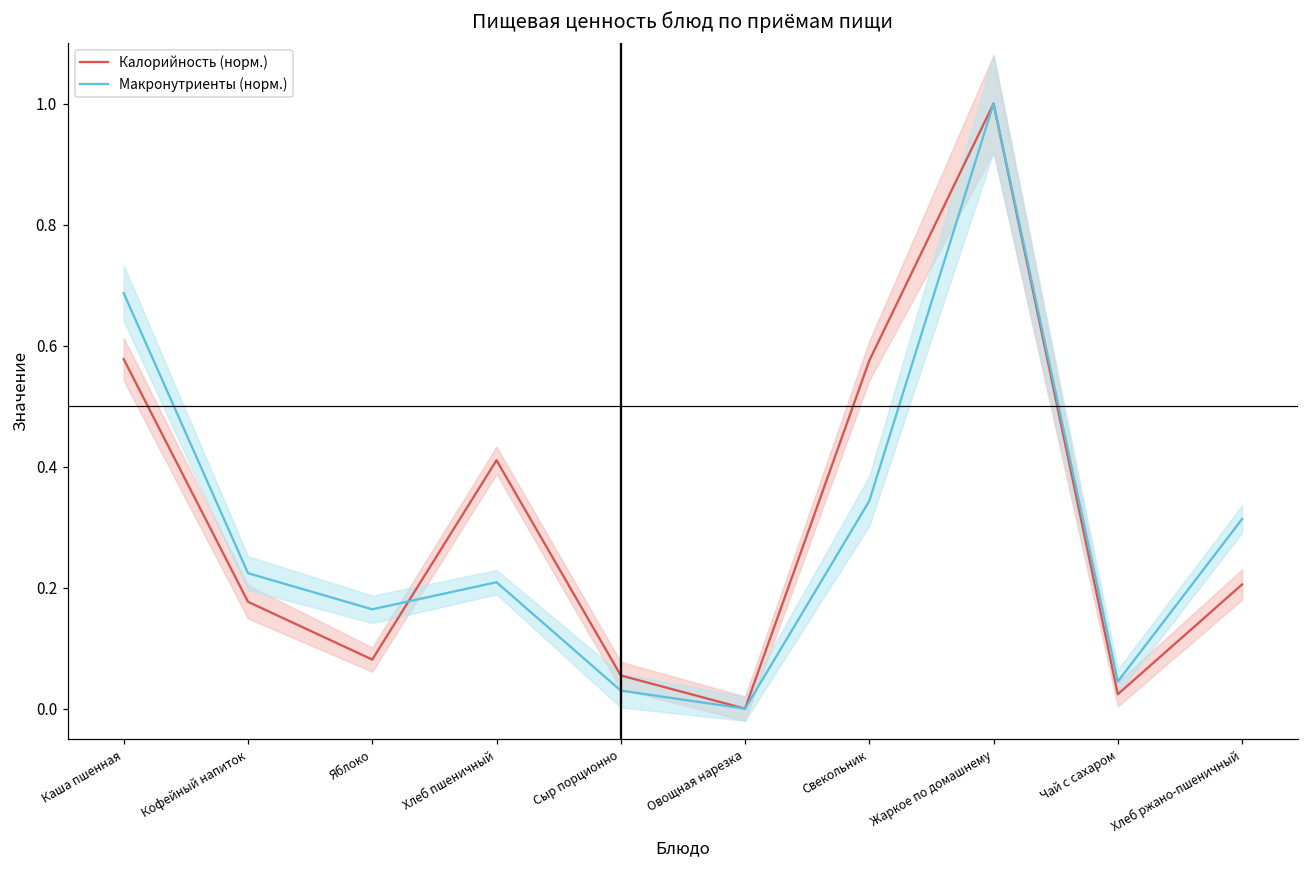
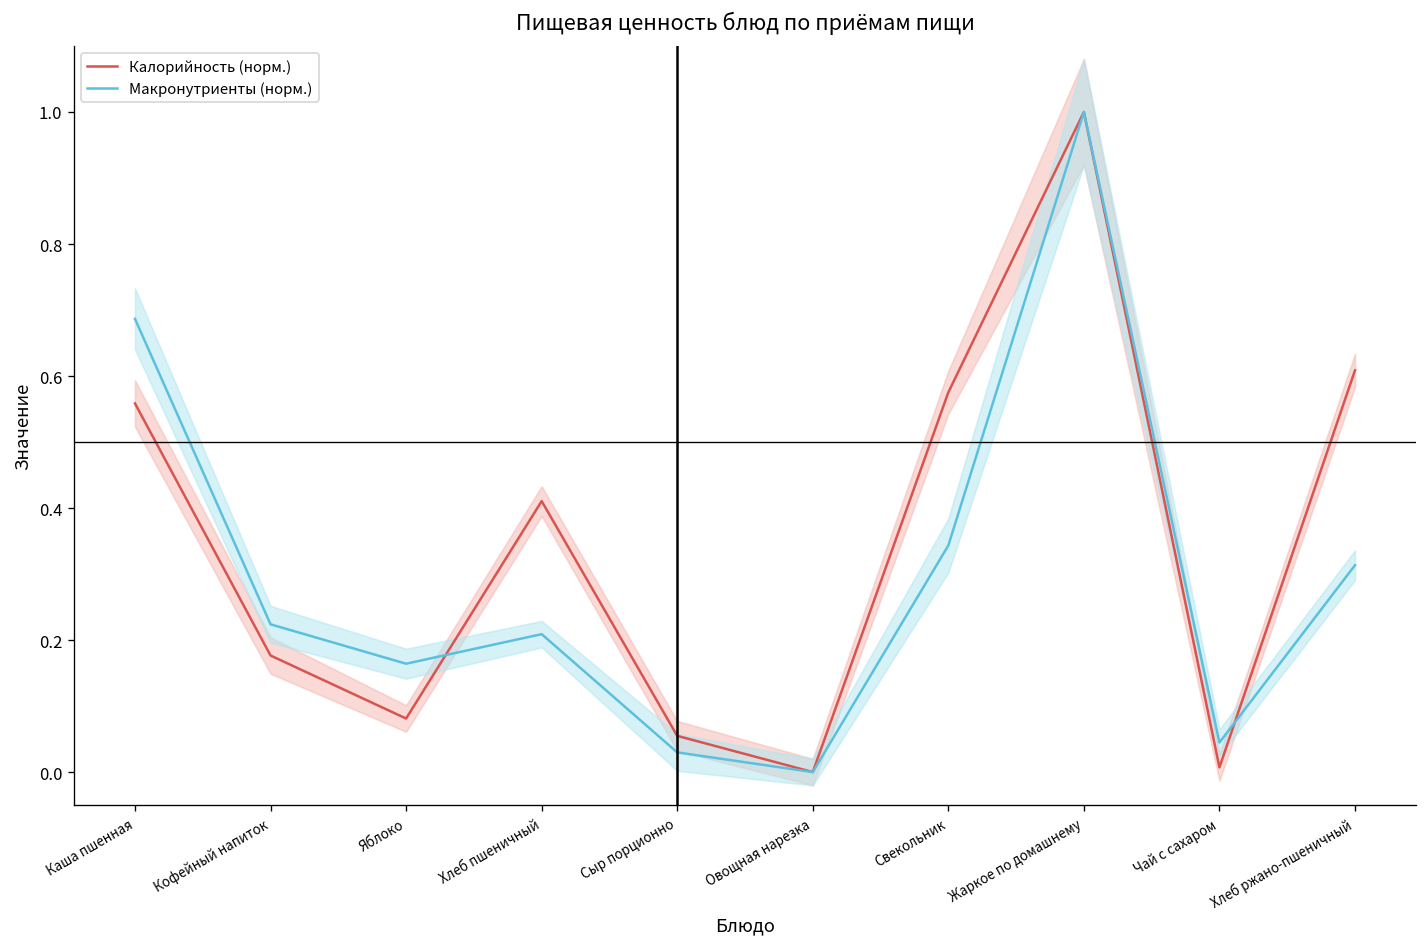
  {
    "Калорийность (норм.)": {
-     "Каша пшенная": 0.58,
+     "Каша пшенная": 0.56,
      "Кофейный напиток": 0.18,
      "Яблоко": 0.08,
      "Хлеб пшеничный": 0.41,
      "Свекольник": 0.58,
-     "Чай с сахаром": 0.02,
-     "Хлеб ржано-пшеничный": 0.21
+     "Чай с сахаром": 0.01,
+     "Хлеб ржано-пшеничный": 0.61
    },
    "Макронутриенты (норм.)": {
      "Каша пшенная": 0.69,
      "Кофейный напиток": 0.22,
      "Яблоко": 0.16,
      "Хлеб пшеничный": 0.21,
      "Сыр порционно": 0.03,
      "Свекольник": 0.34,
      "Хлеб ржано-пшеничный": 0.31
    }
  }
